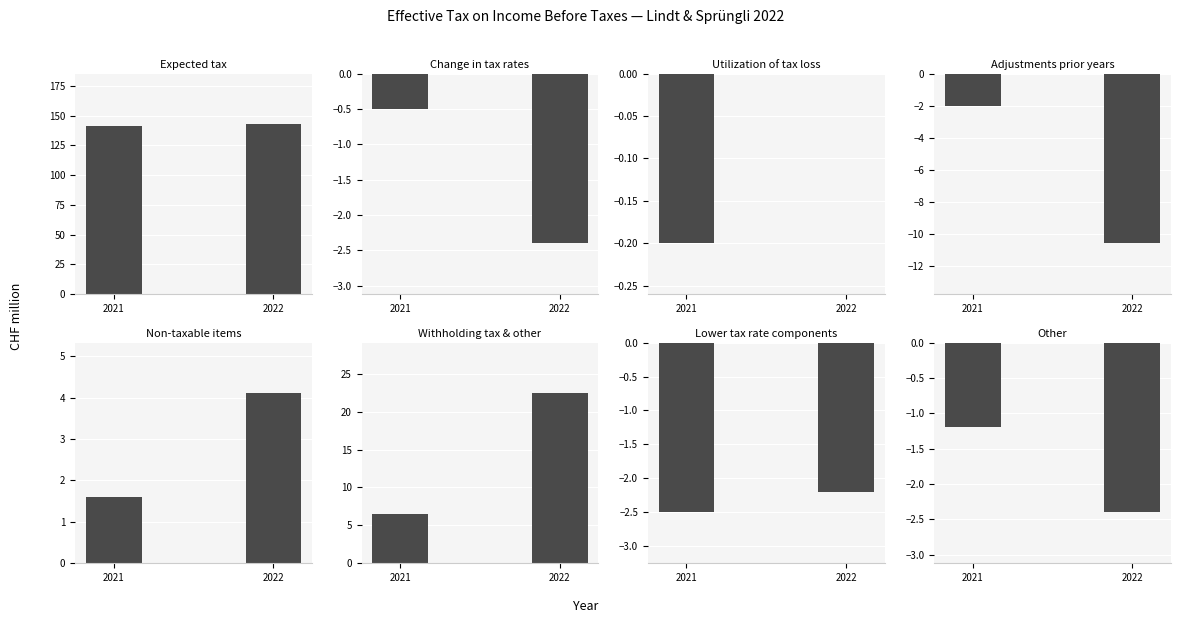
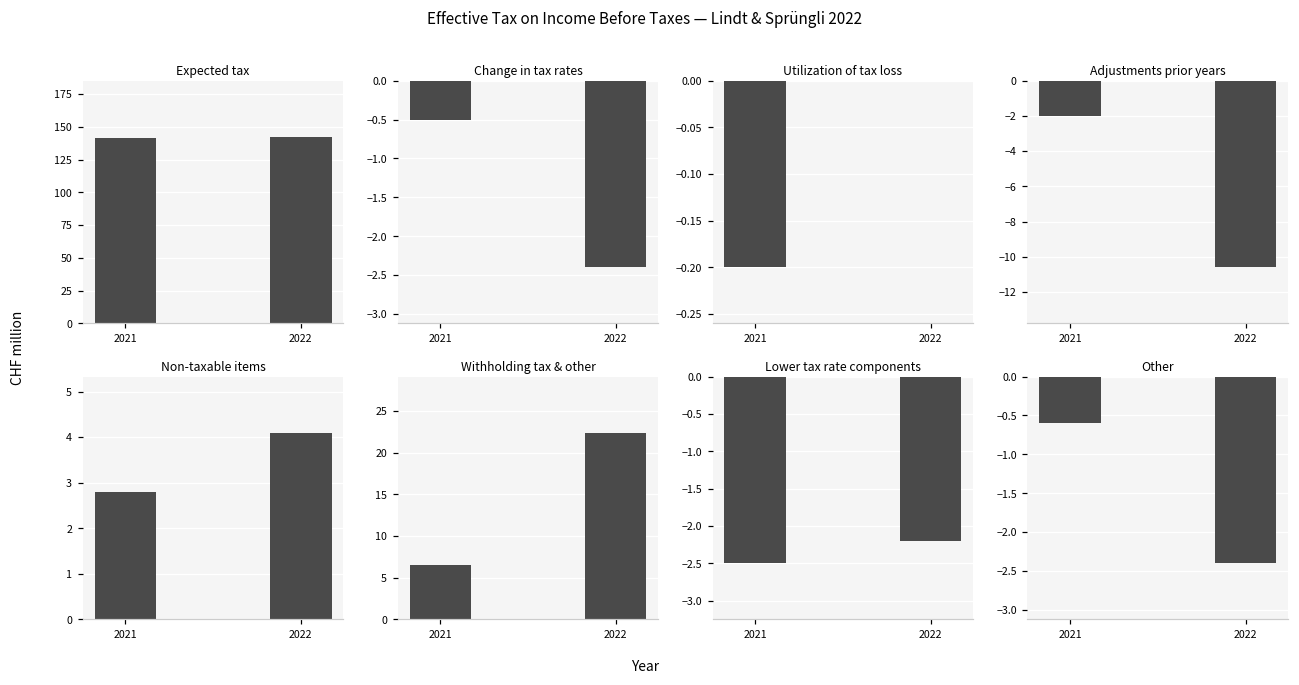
  {
    "Expected tax": {
      "2021": 141,
      "2022": 143
    },
    "Change in tax rates": {
      "2021": -0.5,
      "2022": -2.4
    },
    "Utilization of tax loss": {
      "2021": -0.20,
      "2022": 0.00
    },
    "Adjustments prior years": {
      "2021": -2.0,
      "2022": -10.6
    },
    "Non-taxable items": {
-     "2021": 1.6,
+     "2021": 2.8,
      "2022": 4.1
    },
    "Withholding tax & other": {
      "2021": 7,
      "2022": 22
    },
    "Lower tax rate components": {
      "2021": -2.5,
      "2022": -2.2
    },
    "Other": {
-     "2021": -1.2,
+     "2021": -0.6,
      "2022": -2.4
    }
  }
